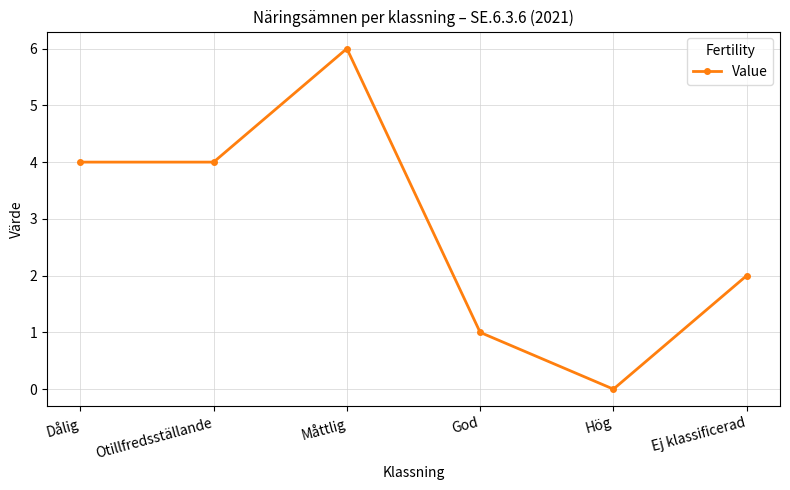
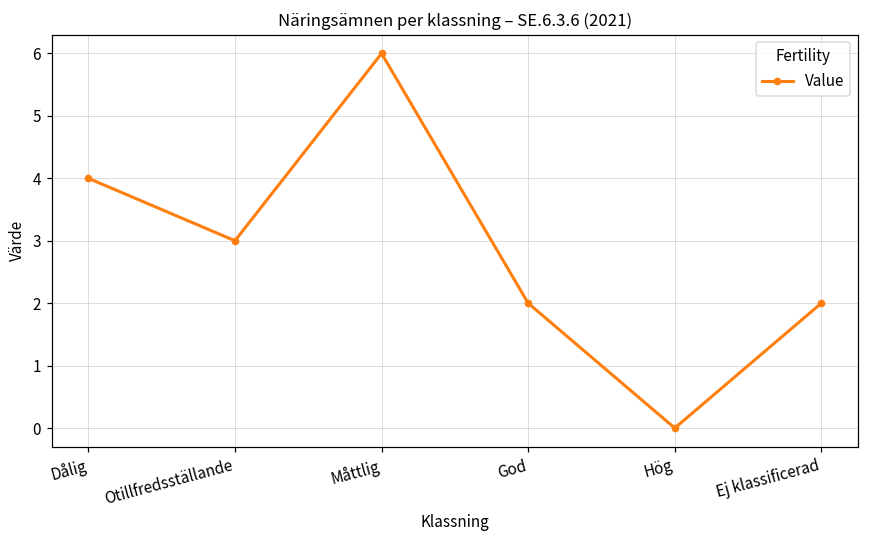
  {
    "Dålig": 4,
-   "Otillfredsställande": 4,
+   "Otillfredsställande": 3,
    "Måttlig": 6,
-   "God": 1,
+   "God": 2,
    "Hög": 0,
    "Ej klassificerad": 2
  }
